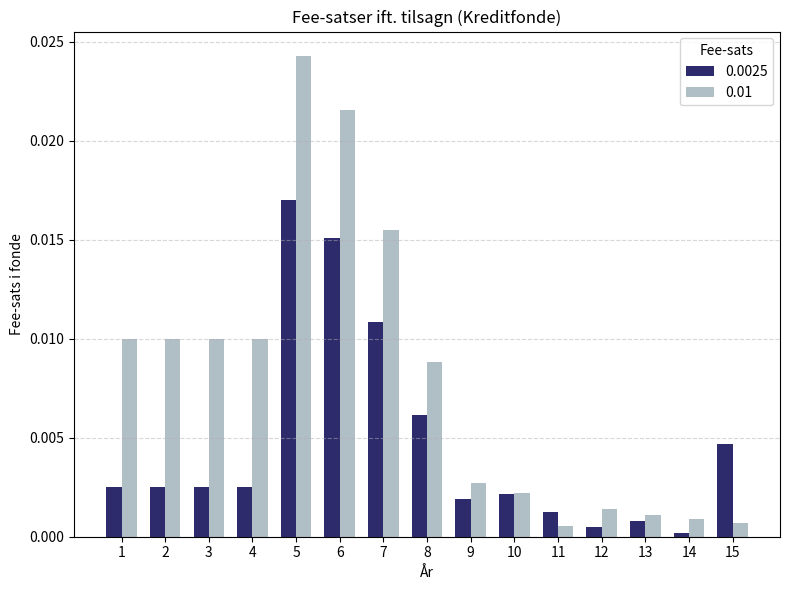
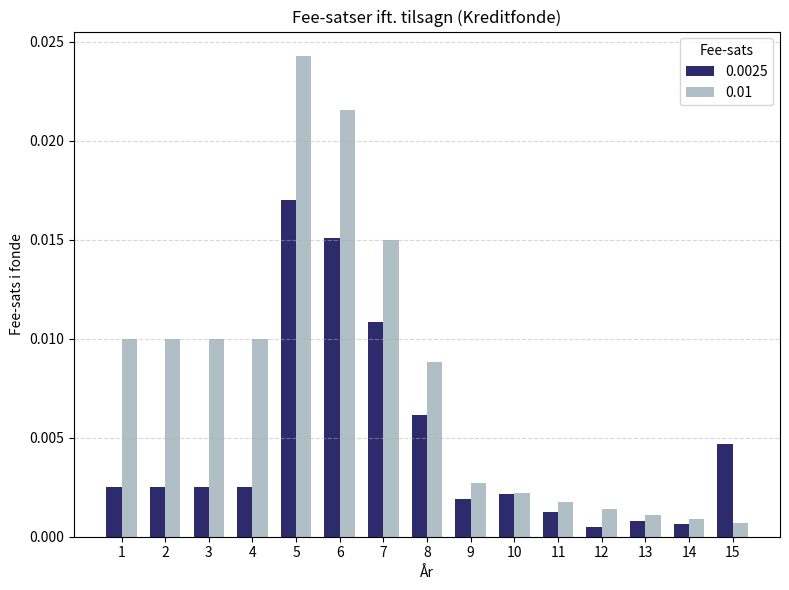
  {
    "0.0025": {
      "1": 0.0025,
      "2": 0.0025,
      "3": 0.0025,
      "4": 0.0025,
      "5": 0.0170,
      "6": 0.0151,
      "7": 0.0108,
      "8": 0.0062,
      "9": 0.0019,
      "10": 0.0022,
      "11": 0.0012,
      "12": 0.0005,
      "13": 0.0008,
-     "14": 0.0002,
+     "14": 0.0006,
      "15": 0.0047
    },
    "0.01": {
      "1": 0.0100,
      "2": 0.0100,
      "3": 0.0100,
      "4": 0.0100,
      "5": 0.0243,
      "6": 0.0216,
-     "7": 0.0155,
+     "7": 0.0150,
      "8": 0.0088,
      "9": 0.0027,
      "10": 0.0022,
-     "11": 0.0005,
+     "11": 0.0018,
      "12": 0.0014,
      "13": 0.0011,
      "14": 0.0009,
      "15": 0.0007
    }
  }
